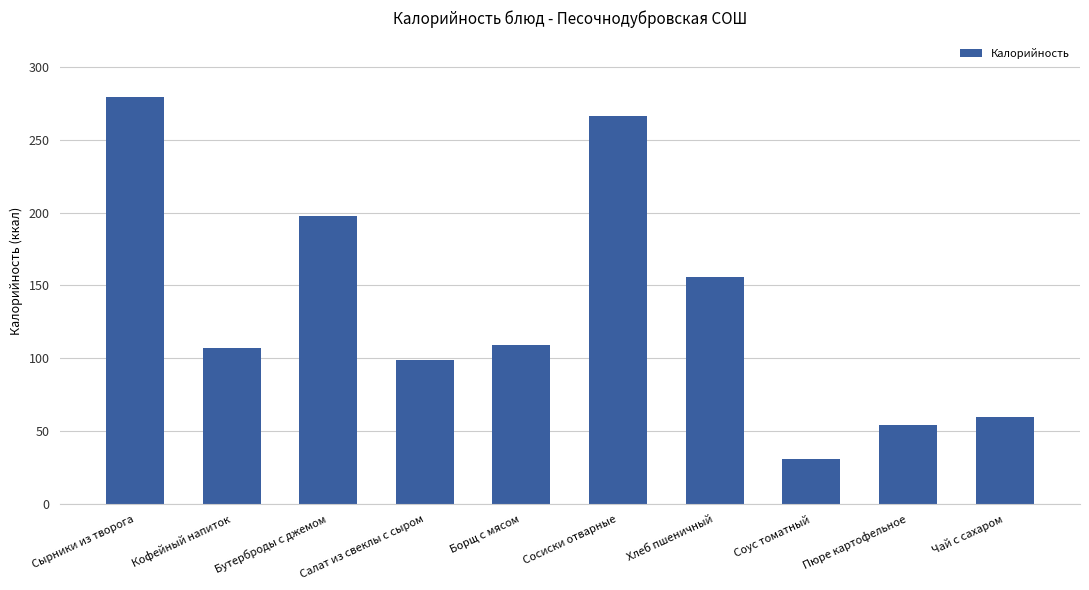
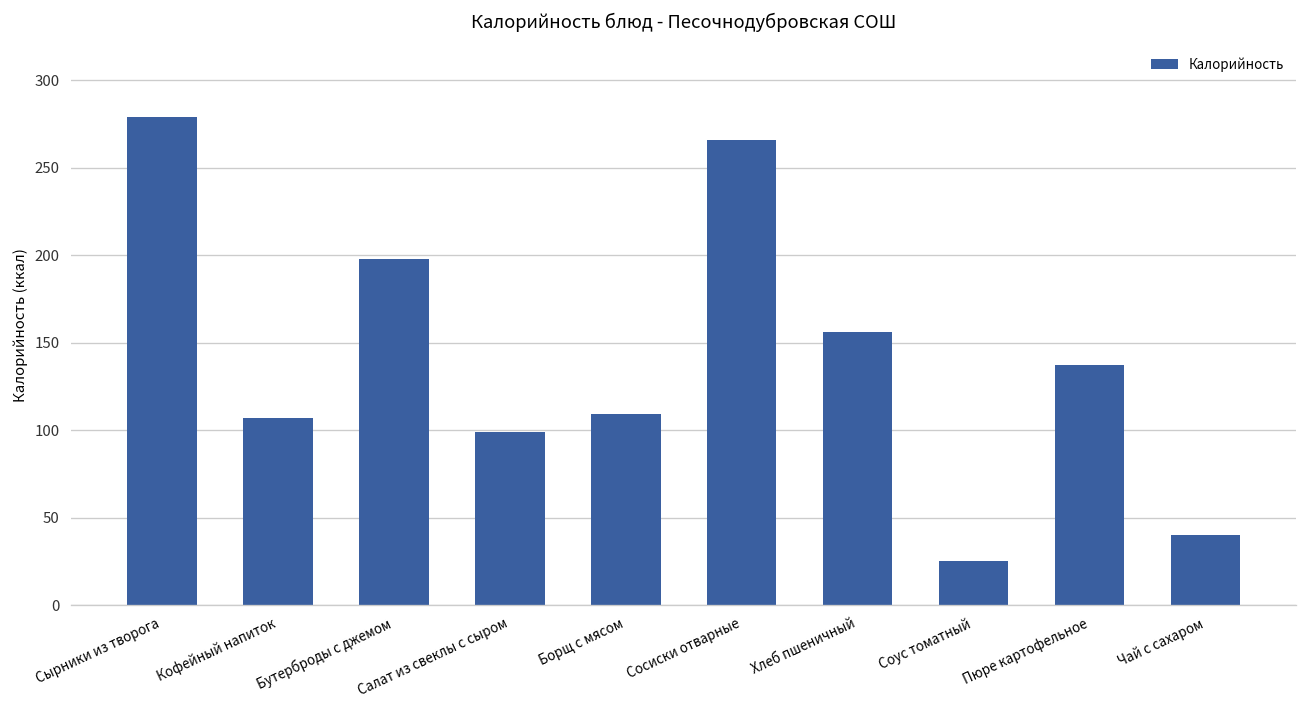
  {
    "Сырники из творога": 279,
    "Кофейный напиток": 107,
    "Бутерброды с джемом": 198,
    "Салат из свеклы с сыром": 99,
    "Борщ с мясом": 109,
    "Сосиски отварные": 266,
    "Хлеб пшеничный": 156,
-   "Соус томатный": 31,
-   "Пюре картофельное": 54,
-   "Чай с сахаром": 60
+   "Соус томатный": 25,
+   "Пюре картофельное": 137,
+   "Чай с сахаром": 40
  }
